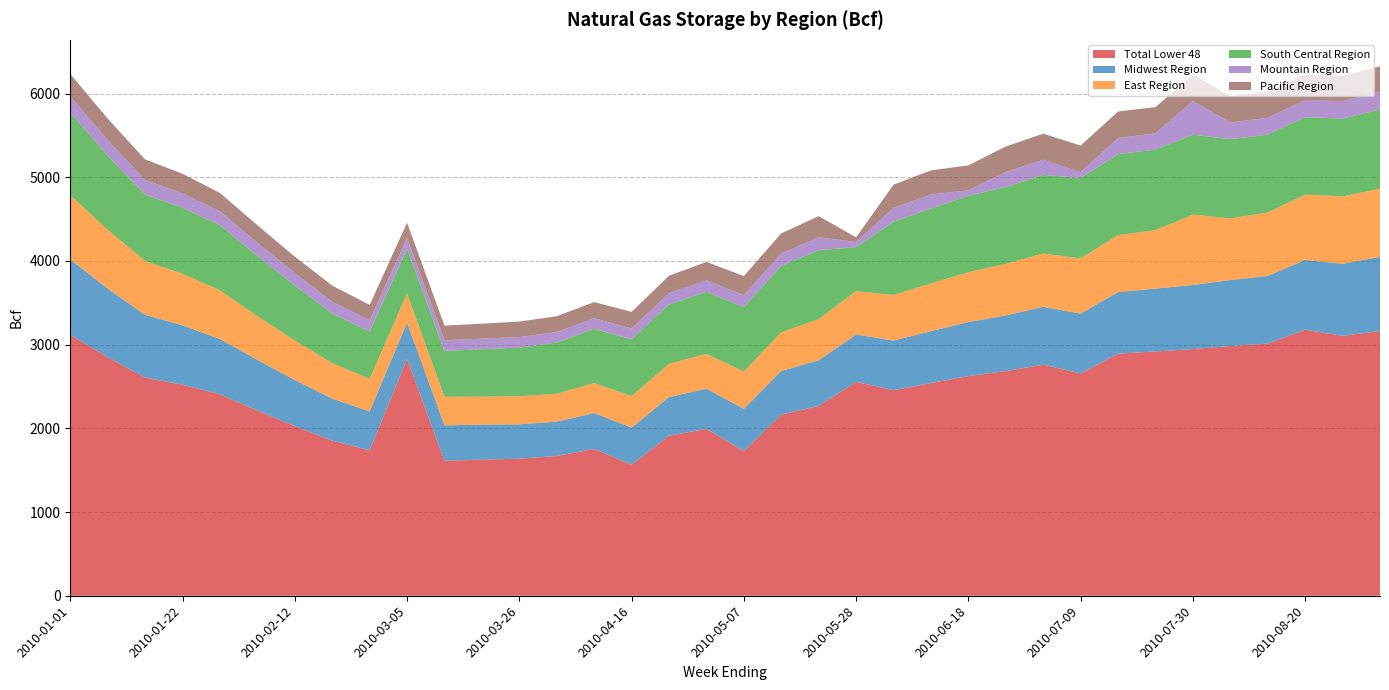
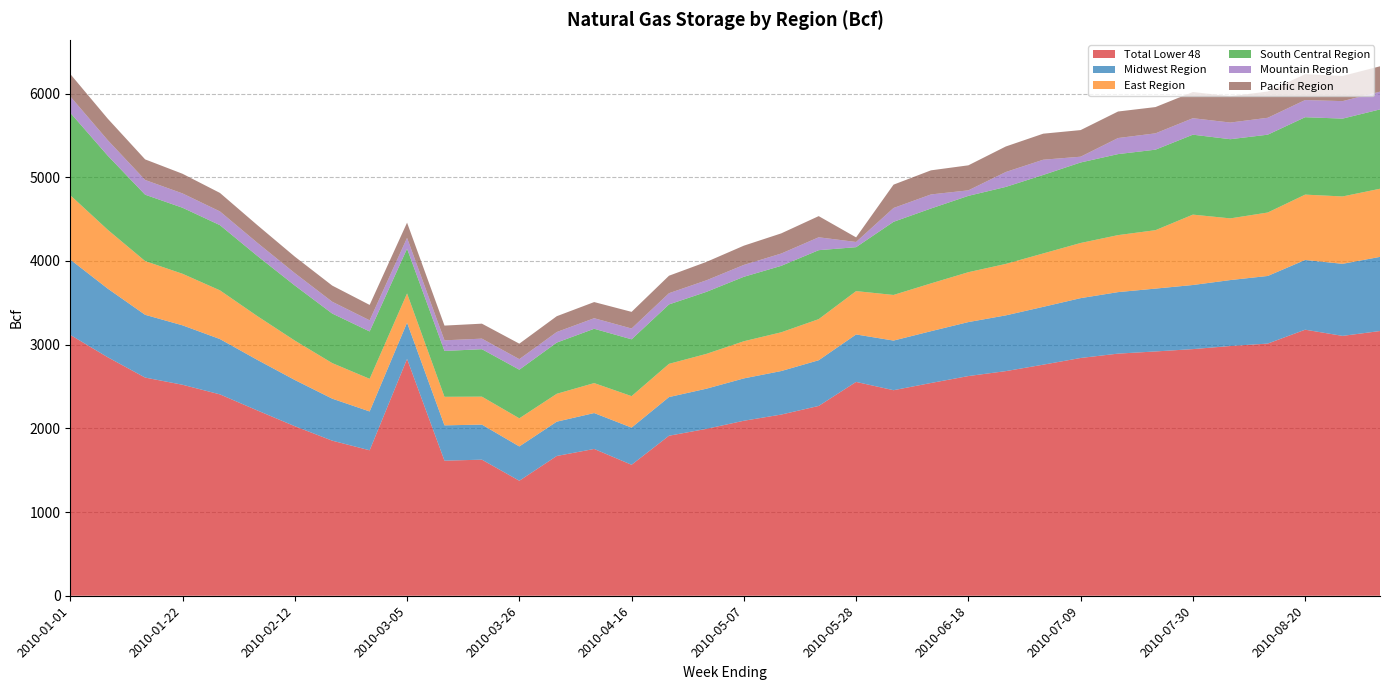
  {
    "Total Lower 48": {
      "2010-01-01": 3100,
      "2010-01-22": 2500,
      "2010-02-12": 2000,
      "2010-03-05": 2800,
-     "2010-03-26": 1600,
+     "2010-03-26": 1400,
      "2010-04-16": 1600,
-     "2010-05-07": 1700,
+     "2010-05-07": 2100,
      "2010-05-28": 2600,
      "2010-06-18": 2600,
-     "2010-07-09": 2700,
+     "2010-07-09": 2800,
      "2010-07-30": 2900,
      "2010-08-20": 3200
    },
    "Midwest Region": {
      "2010-01-01": 900,
      "2010-01-22": 700,
      "2010-02-12": 600,
      "2010-03-05": 400,
      "2010-03-26": 400,
      "2010-04-16": 400,
      "2010-05-07": 500,
      "2010-05-28": 600,
      "2010-06-18": 600,
      "2010-07-09": 700,
      "2010-07-30": 800,
      "2010-08-20": 800
    },
    "East Region": {
      "2010-01-01": 800,
      "2010-01-22": 600,
      "2010-02-12": 500,
      "2010-03-05": 300,
      "2010-03-26": 300,
      "2010-04-16": 400,
      "2010-05-07": 400,
      "2010-05-28": 500,
      "2010-06-18": 600,
      "2010-07-09": 700,
      "2010-07-30": 800,
      "2010-08-20": 800
    },
    "South Central Region": {
      "2010-01-01": 1000,
      "2010-01-22": 800,
      "2010-02-12": 700,
      "2010-03-05": 500,
      "2010-03-26": 600,
      "2010-04-16": 700,
      "2010-05-07": 800,
      "2010-05-28": 500,
      "2010-06-18": 900,
      "2010-07-09": 1000,
      "2010-07-30": 1000,
      "2010-08-20": 900
    },
    "Mountain Region": {
      "2010-01-01": 200,
      "2010-01-22": 200,
      "2010-02-12": 100,
      "2010-03-05": 100,
      "2010-03-26": 100,
      "2010-04-16": 100,
      "2010-05-07": 100,
      "2010-05-28": 100,
      "2010-06-18": 100,
      "2010-07-09": 100,
-     "2010-07-30": 400,
+     "2010-07-30": 200,
      "2010-08-20": 200
    },
    "Pacific Region": {
      "2010-01-01": 300,
      "2010-01-22": 200,
      "2010-02-12": 200,
      "2010-03-05": 200,
      "2010-03-26": 200,
      "2010-04-16": 200,
      "2010-05-07": 200,
      "2010-05-28": 100,
      "2010-06-18": 300,
      "2010-07-09": 300
    }
  }
